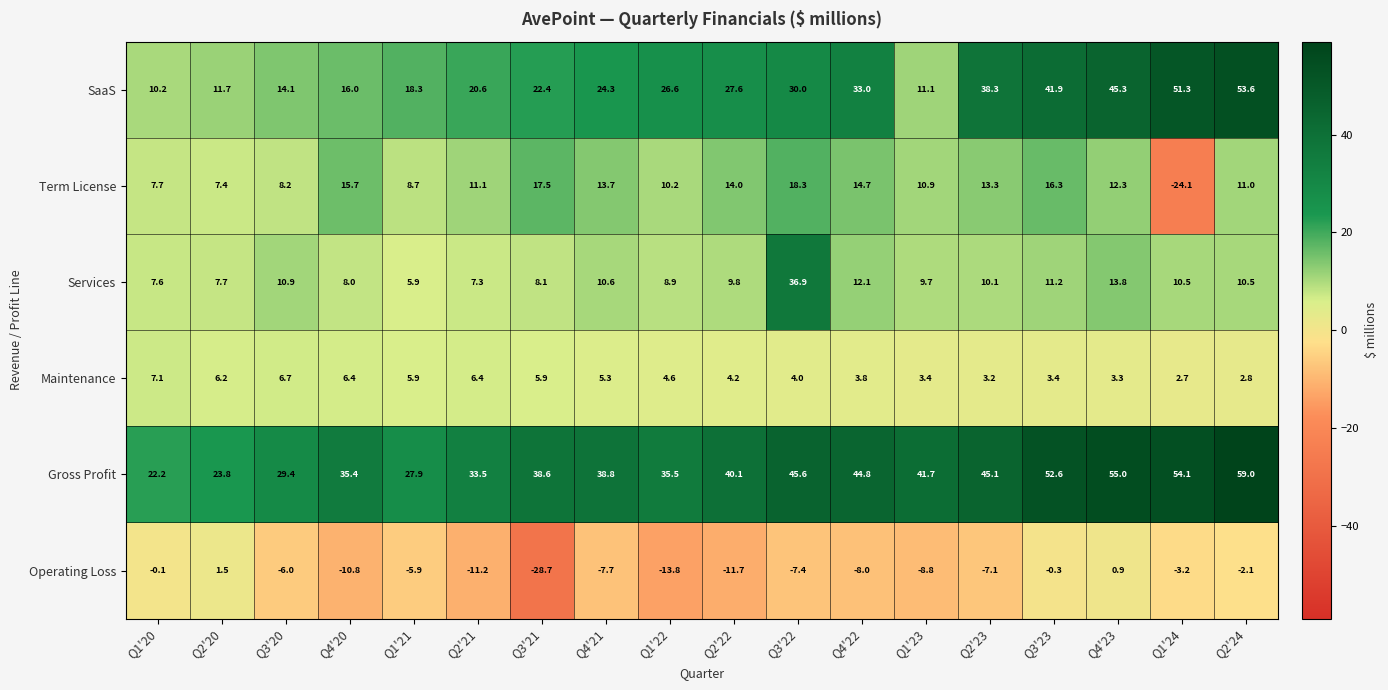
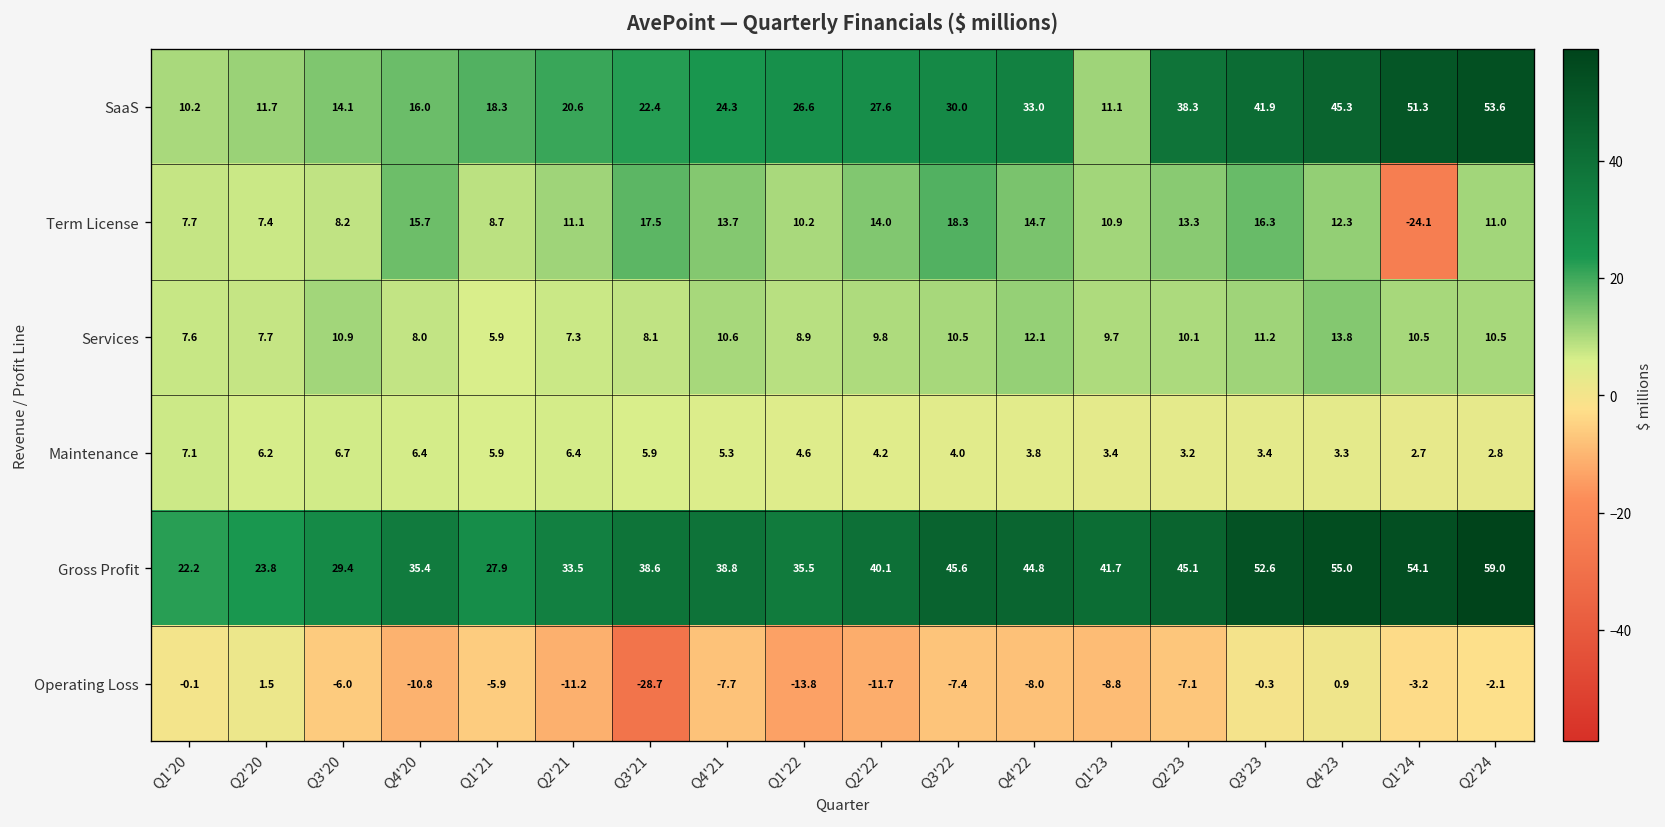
  {
    "SaaS": {
      "Q1'20": 10.2,
      "Q2'20": 11.7,
      "Q3'20": 14.1,
      "Q4'20": 16.0,
      "Q1'21": 18.3,
      "Q2'21": 20.6,
      "Q3'21": 22.4,
      "Q4'21": 24.3,
      "Q1'22": 26.6,
      "Q2'22": 27.6,
      "Q3'22": 30.0,
      "Q4'22": 33.0,
      "Q1'23": 11.1,
      "Q2'23": 38.3,
      "Q3'23": 41.9,
      "Q4'23": 45.3,
      "Q1'24": 51.3,
      "Q2'24": 53.6
    },
    "Term License": {
      "Q1'20": 7.7,
      "Q2'20": 7.4,
      "Q3'20": 8.2,
      "Q4'20": 15.7,
      "Q1'21": 8.7,
      "Q2'21": 11.1,
      "Q3'21": 17.5,
      "Q4'21": 13.7,
      "Q1'22": 10.2,
      "Q2'22": 14.0,
      "Q3'22": 18.3,
      "Q4'22": 14.7,
      "Q1'23": 10.9,
      "Q2'23": 13.3,
      "Q3'23": 16.3,
      "Q4'23": 12.3,
      "Q1'24": -24.1,
      "Q2'24": 11.0
    },
    "Services": {
      "Q1'20": 7.6,
      "Q2'20": 7.7,
      "Q3'20": 10.9,
      "Q4'20": 8.0,
      "Q1'21": 5.9,
      "Q2'21": 7.3,
      "Q3'21": 8.1,
      "Q4'21": 10.6,
      "Q1'22": 8.9,
      "Q2'22": 9.8,
-     "Q3'22": 36.9,
+     "Q3'22": 10.5,
      "Q4'22": 12.1,
      "Q1'23": 9.7,
      "Q2'23": 10.1,
      "Q3'23": 11.2,
      "Q4'23": 13.8,
      "Q1'24": 10.5,
      "Q2'24": 10.5
    },
    "Maintenance": {
      "Q1'20": 7.1,
      "Q2'20": 6.2,
      "Q3'20": 6.7,
      "Q4'20": 6.4,
      "Q1'21": 5.9,
      "Q2'21": 6.4,
      "Q3'21": 5.9,
      "Q4'21": 5.3,
      "Q1'22": 4.6,
      "Q2'22": 4.2,
      "Q3'22": 4.0,
      "Q4'22": 3.8,
      "Q1'23": 3.4,
      "Q2'23": 3.2,
      "Q3'23": 3.4,
      "Q4'23": 3.3,
      "Q1'24": 2.7,
      "Q2'24": 2.8
    },
    "Gross Profit": {
      "Q1'20": 22.2,
      "Q2'20": 23.8,
      "Q3'20": 29.4,
      "Q4'20": 35.4,
      "Q1'21": 27.9,
      "Q2'21": 33.5,
      "Q3'21": 38.6,
      "Q4'21": 38.8,
      "Q1'22": 35.5,
      "Q2'22": 40.1,
      "Q3'22": 45.6,
      "Q4'22": 44.8,
      "Q1'23": 41.7,
      "Q2'23": 45.1,
      "Q3'23": 52.6,
      "Q4'23": 55.0,
      "Q1'24": 54.1,
      "Q2'24": 59.0
    },
    "Operating Loss": {
      "Q1'20": -0.1,
      "Q2'20": 1.5,
      "Q3'20": -6.0,
      "Q4'20": -10.8,
      "Q1'21": -5.9,
      "Q2'21": -11.2,
      "Q3'21": -28.7,
      "Q4'21": -7.7,
      "Q1'22": -13.8,
      "Q2'22": -11.7,
      "Q3'22": -7.4,
      "Q4'22": -8.0,
      "Q1'23": -8.8,
      "Q2'23": -7.1,
      "Q3'23": -0.3,
      "Q4'23": 0.9,
      "Q1'24": -3.2,
      "Q2'24": -2.1
    }
  }
